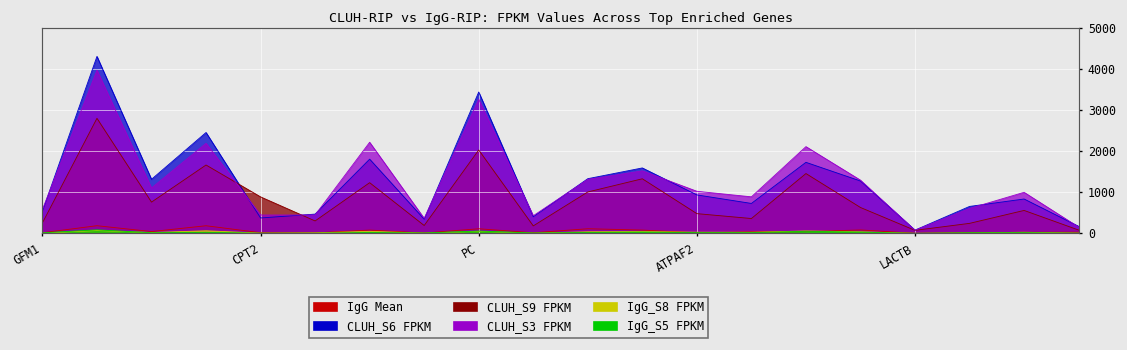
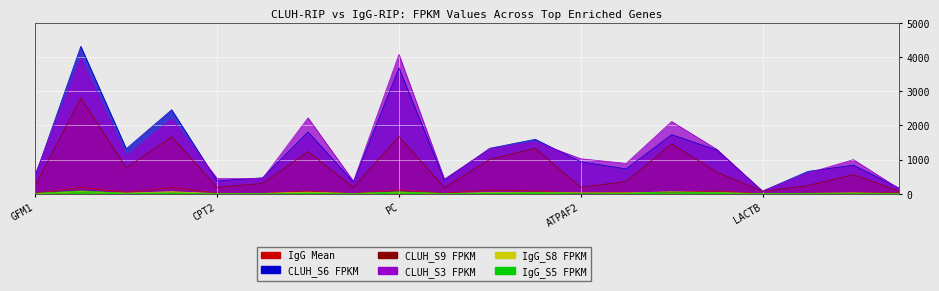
  {
    "CLUH_S6 FPKM": {
-     "PC": 3400,
+     "PC": 3700,
      "ATPAF2": 900
    },
    "CLUH_S9 FPKM": {
      "GFM1": 300,
-     "CPT2": 900,
-     "PC": 2000,
-     "ATPAF2": 500
+     "CPT2": 200,
+     "PC": 1700,
+     "ATPAF2": 200
    },
    "CLUH_S3 FPKM": {
-     "PC": 3300,
+     "PC": 4100,
      "ATPAF2": 1000
    }
  }
